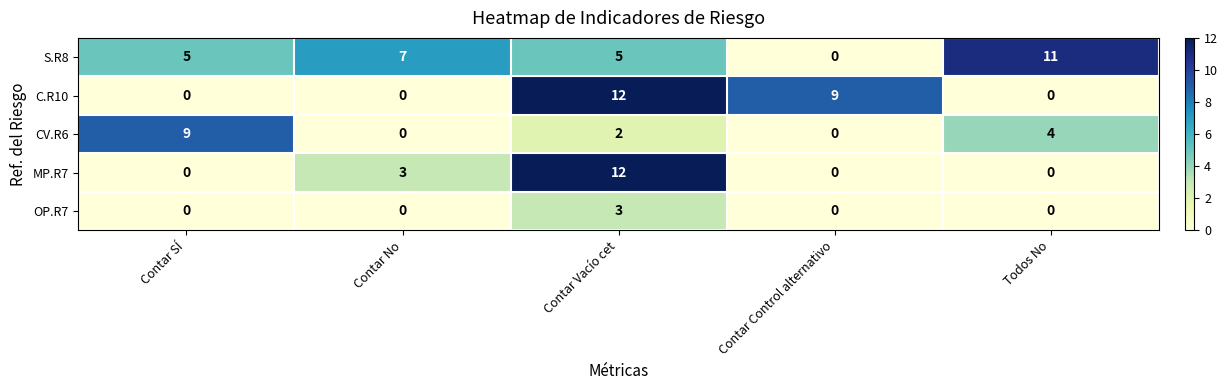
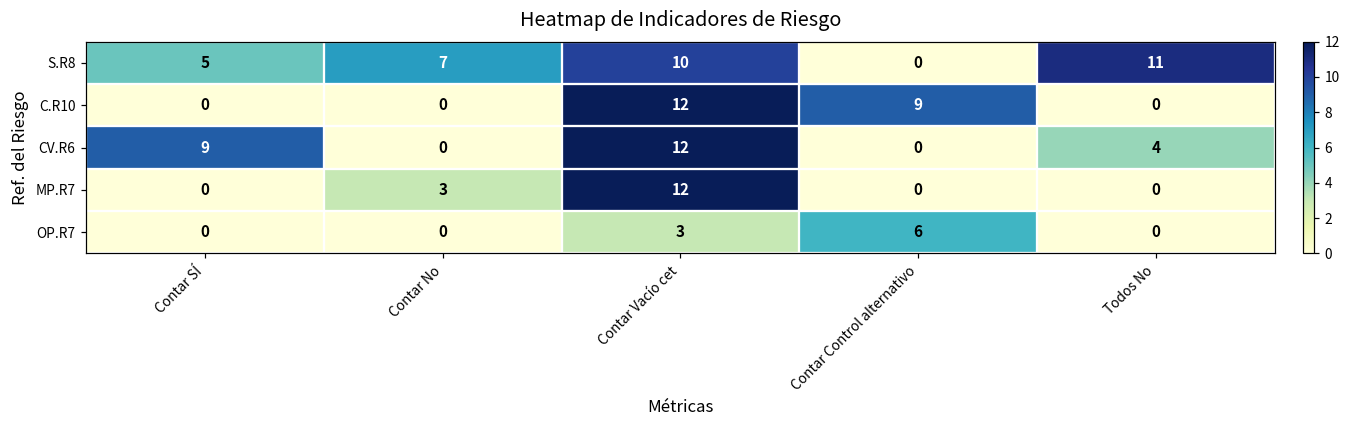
  {
    "S.R8": {
      "Contar SÍ": 5,
      "Contar No": 7,
-     "Contar Vacío cet": 5,
+     "Contar Vacío cet": 10,
      "Contar Control alternativo": 0,
      "Todos No": 11
    },
    "C.R10": {
      "Contar SÍ": 0,
      "Contar No": 0,
      "Contar Vacío cet": 12,
      "Contar Control alternativo": 9,
      "Todos No": 0
    },
    "CV.R6": {
      "Contar SÍ": 9,
      "Contar No": 0,
-     "Contar Vacío cet": 2,
+     "Contar Vacío cet": 12,
      "Contar Control alternativo": 0,
      "Todos No": 4
    },
    "MP.R7": {
      "Contar SÍ": 0,
      "Contar No": 3,
      "Contar Vacío cet": 12,
      "Contar Control alternativo": 0,
      "Todos No": 0
    },
    "OP.R7": {
      "Contar SÍ": 0,
      "Contar No": 0,
      "Contar Vacío cet": 3,
-     "Contar Control alternativo": 0,
+     "Contar Control alternativo": 6,
      "Todos No": 0
    }
  }
